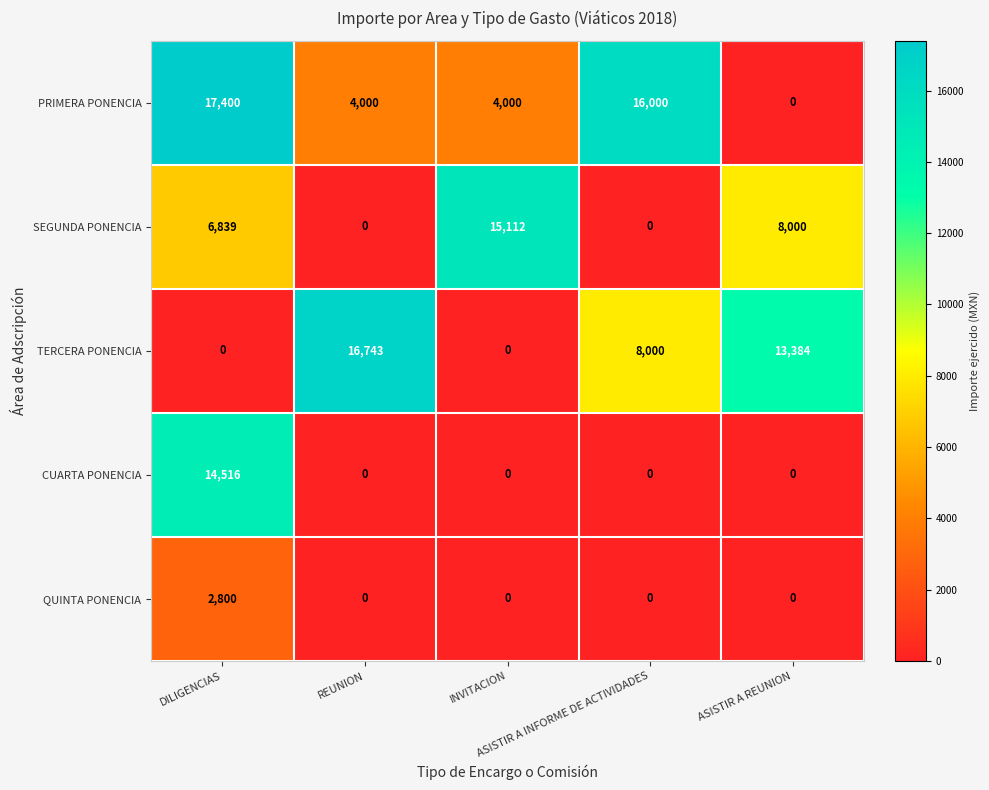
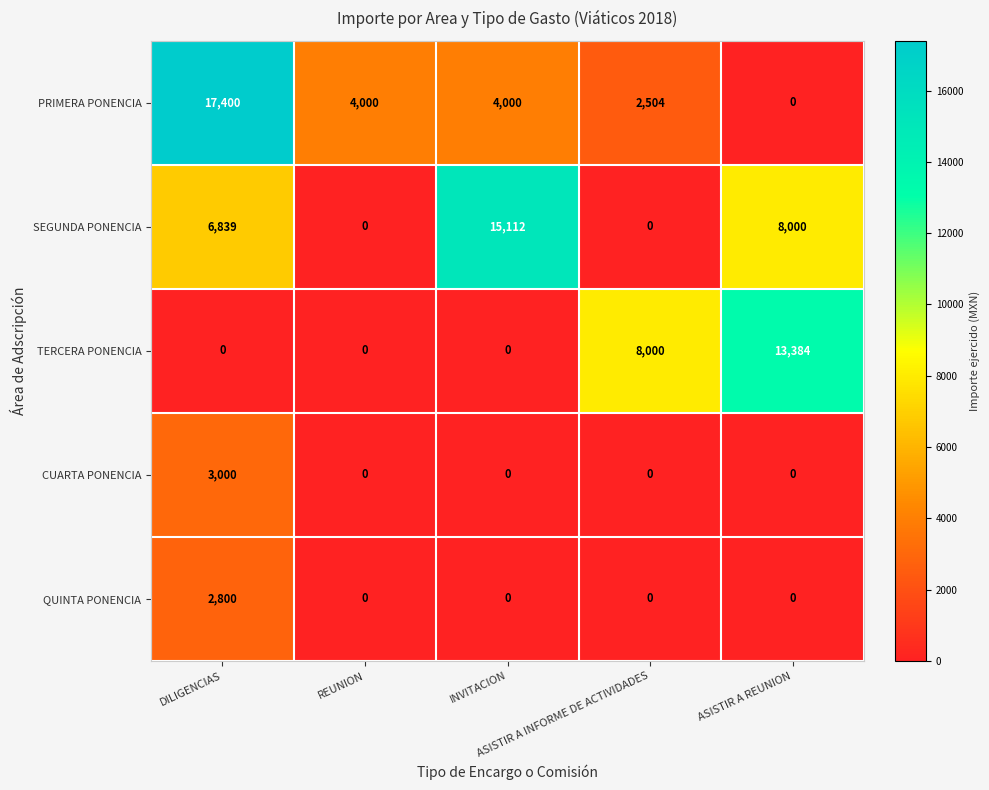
  {
    "PRIMERA PONENCIA": {
      "DILIGENCIAS": "17,400",
      "REUNION": "4,000",
      "INVITACION": "4,000",
-     "ASISTIR A INFORME DE ACTIVIDADES": "16,000",
+     "ASISTIR A INFORME DE ACTIVIDADES": "2,504",
      "ASISTIR A REUNION": "0"
    },
    "SEGUNDA PONENCIA": {
      "DILIGENCIAS": "6,839",
      "REUNION": "0",
      "INVITACION": "15,112",
      "ASISTIR A INFORME DE ACTIVIDADES": "0",
      "ASISTIR A REUNION": "8,000"
    },
    "TERCERA PONENCIA": {
      "DILIGENCIAS": "0",
-     "REUNION": "16,743",
+     "REUNION": "0",
      "INVITACION": "0",
      "ASISTIR A INFORME DE ACTIVIDADES": "8,000",
      "ASISTIR A REUNION": "13,384"
    },
    "CUARTA PONENCIA": {
-     "DILIGENCIAS": "14,516",
+     "DILIGENCIAS": "3,000",
      "REUNION": "0",
      "INVITACION": "0",
      "ASISTIR A INFORME DE ACTIVIDADES": "0",
      "ASISTIR A REUNION": "0"
    },
    "QUINTA PONENCIA": {
      "DILIGENCIAS": "2,800",
      "REUNION": "0",
      "INVITACION": "0",
      "ASISTIR A INFORME DE ACTIVIDADES": "0",
      "ASISTIR A REUNION": "0"
    }
  }
